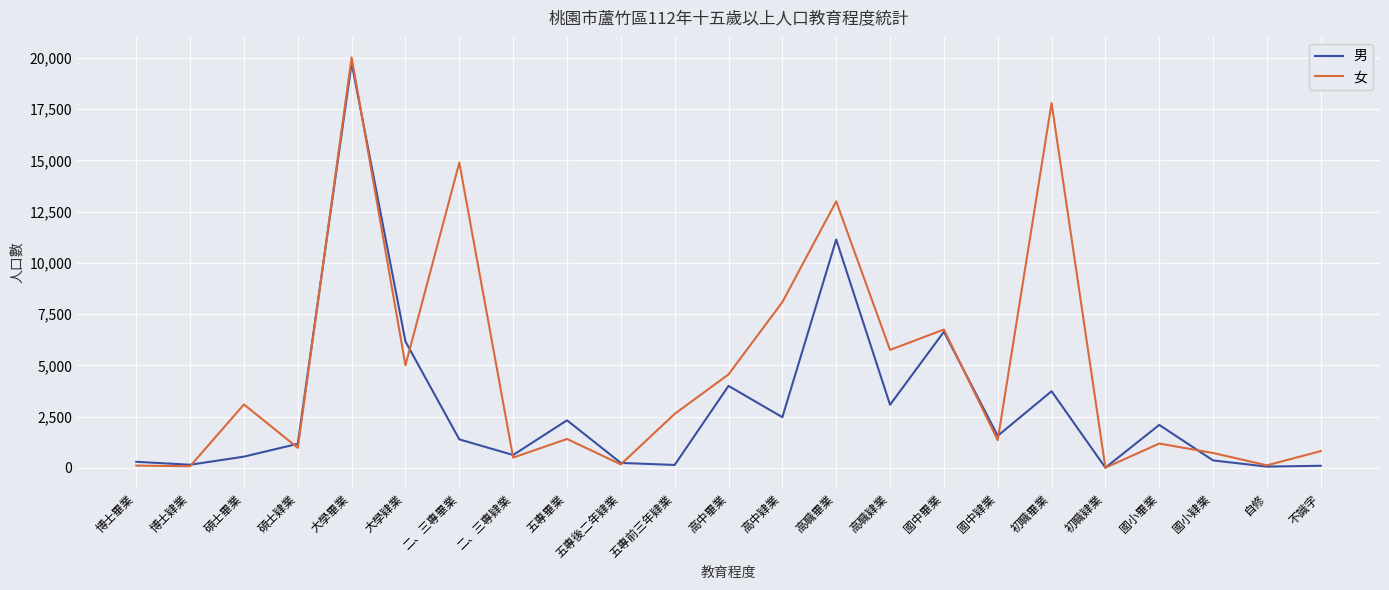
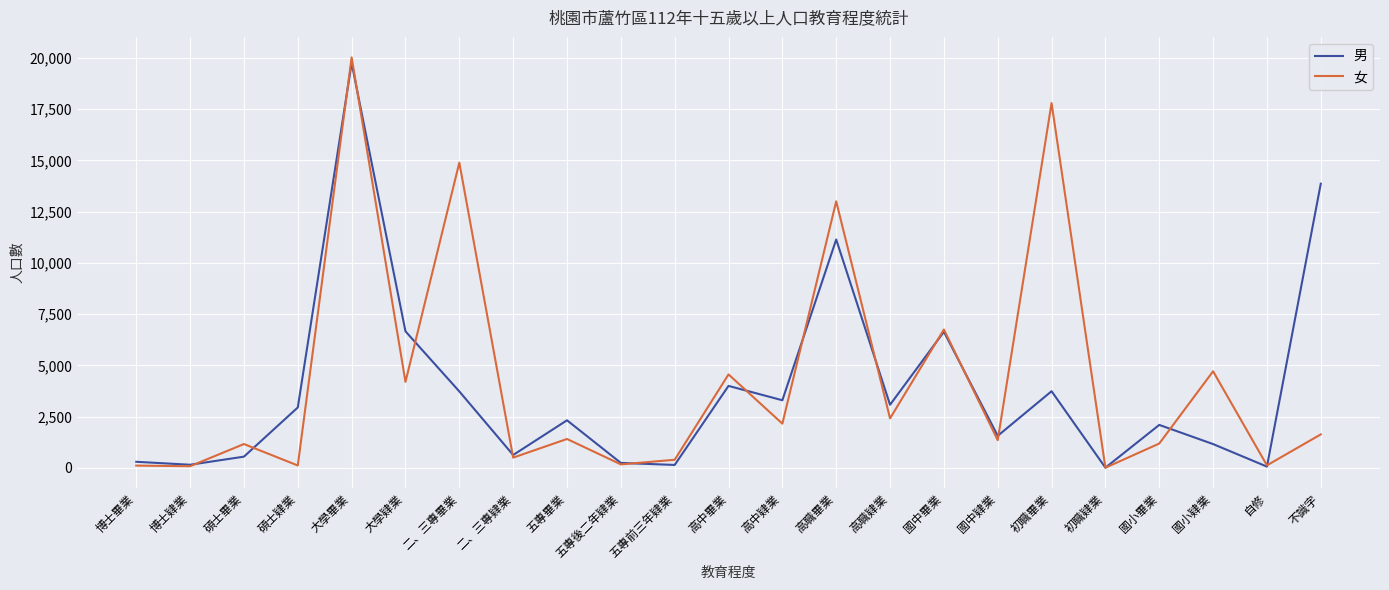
  {
    "男": {
      "博士畢業": "300",
      "碩士畢業": "500",
-     "碩士肄業": "1,200",
+     "碩士肄業": "2,900",
      "大學畢業": "19,700",
-     "大學肄業": "6,200",
-     "二、三專畢業": "1,400",
+     "大學肄業": "6,700",
+     "二、三專畢業": "3,700",
      "二、三專肄業": "600",
      "五專畢業": "2,300",
      "五專前三年肄業": "100",
      "高中畢業": "4,000",
-     "高中肄業": "2,500",
+     "高中肄業": "3,300",
      "高職畢業": "11,100",
      "高職肄業": "3,100",
      "國中肄業": "1,600",
      "初職畢業": "3,700",
      "國小畢業": "2,100",
-     "國小肄業": "400",
-     "不識字": "100"
+     "國小肄業": "1,200",
+     "不識字": "13,900"
    },
    "女": {
      "博士畢業": "100",
-     "碩士畢業": "3,100",
-     "碩士肄業": "1,000",
+     "碩士畢業": "1,200",
+     "碩士肄業": "100",
      "大學畢業": "20,000",
-     "大學肄業": "5,000",
+     "大學肄業": "4,200",
      "二、三專畢業": "14,900",
      "二、三專肄業": "500",
      "五專畢業": "1,400",
-     "五專前三年肄業": "2,600",
+     "五專前三年肄業": "400",
      "高中畢業": "4,600",
-     "高中肄業": "8,100",
+     "高中肄業": "2,200",
      "高職畢業": "13,000",
-     "高職肄業": "5,800",
+     "高職肄業": "2,400",
      "國中肄業": "1,300",
      "初職畢業": "17,800",
      "國小畢業": "1,200",
-     "國小肄業": "700",
-     "不識字": "800"
+     "國小肄業": "4,700",
+     "不識字": "1,600"
    }
  }
